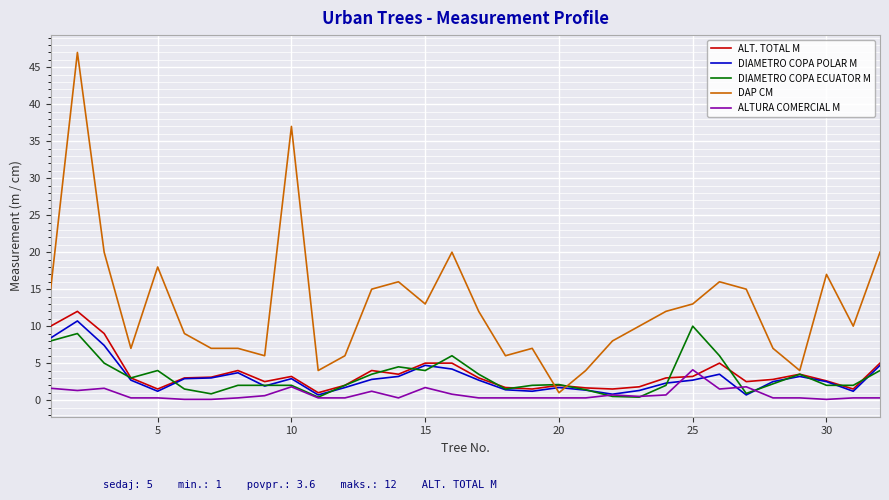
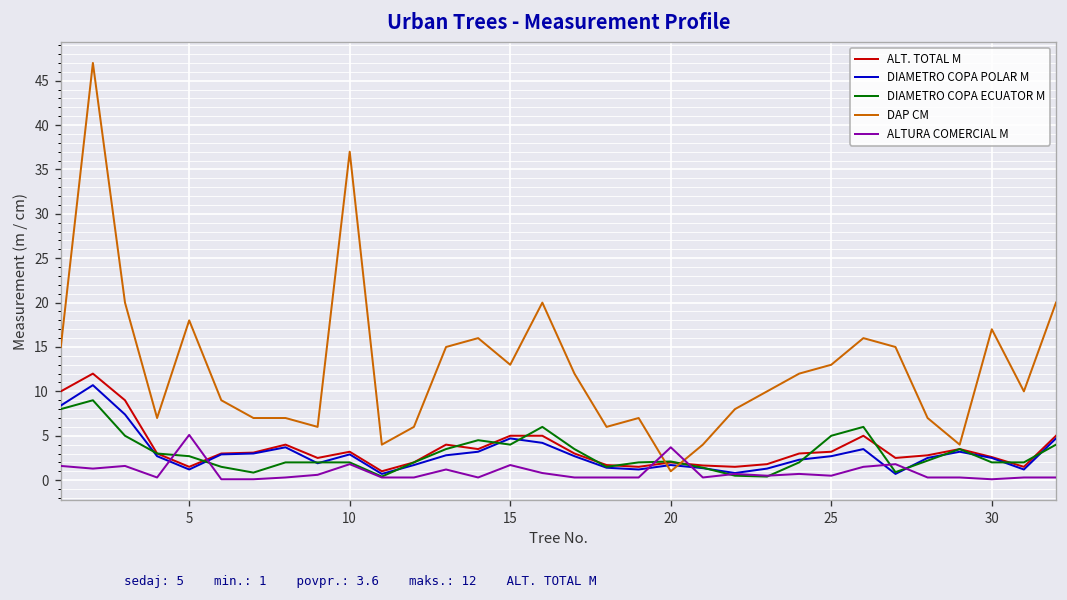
  {
    "ALT. TOTAL M": {
      "25": 3
    },
    "DIAMETRO COPA POLAR M": {
      "25": 3
    },
    "DIAMETRO COPA ECUATOR M": {
-     "5": 4,
+     "5": 3,
      "15": 4,
-     "25": 10,
+     "25": 5,
      "30": 2
    },
    "DAP CM": {
      "5": 18,
      "10": 37,
      "15": 13,
      "20": 1,
      "25": 13,
      "30": 17
    },
    "ALTURA COMERCIAL M": {
-     "5": 0,
+     "5": 5,
      "15": 2,
-     "20": 0,
-     "25": 4,
+     "20": 4,
+     "25": 1,
      "30": 0
    }
  }
